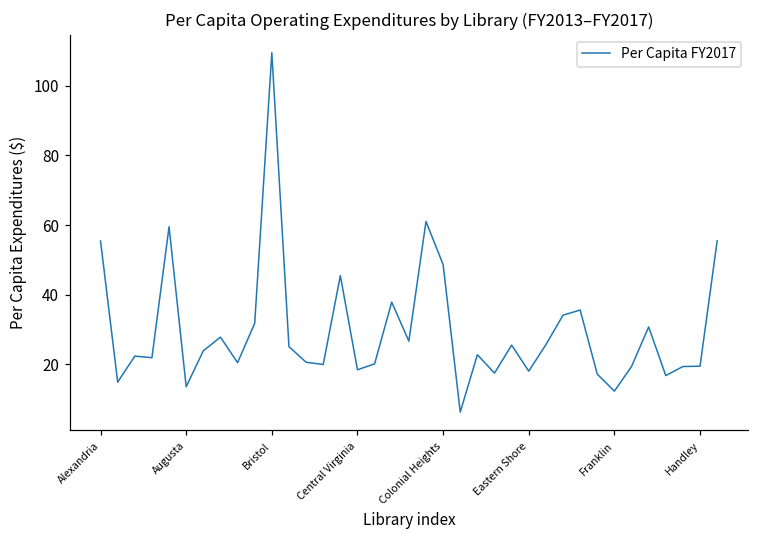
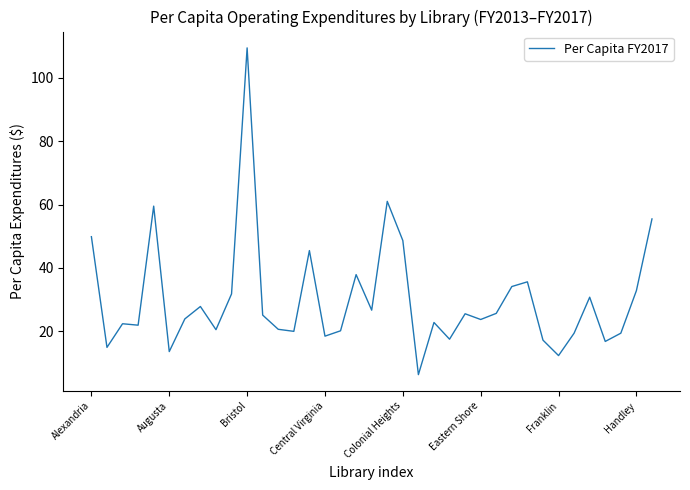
  {
-   "Alexandria": 55,
+   "Alexandria": 50,
    "Augusta": 14,
    "Bristol": 110,
    "Central Virginia": 18,
    "Colonial Heights": 49,
-   "Eastern Shore": 18,
+   "Eastern Shore": 24,
    "Franklin": 12,
-   "Handley": 19
+   "Handley": 33
  }
